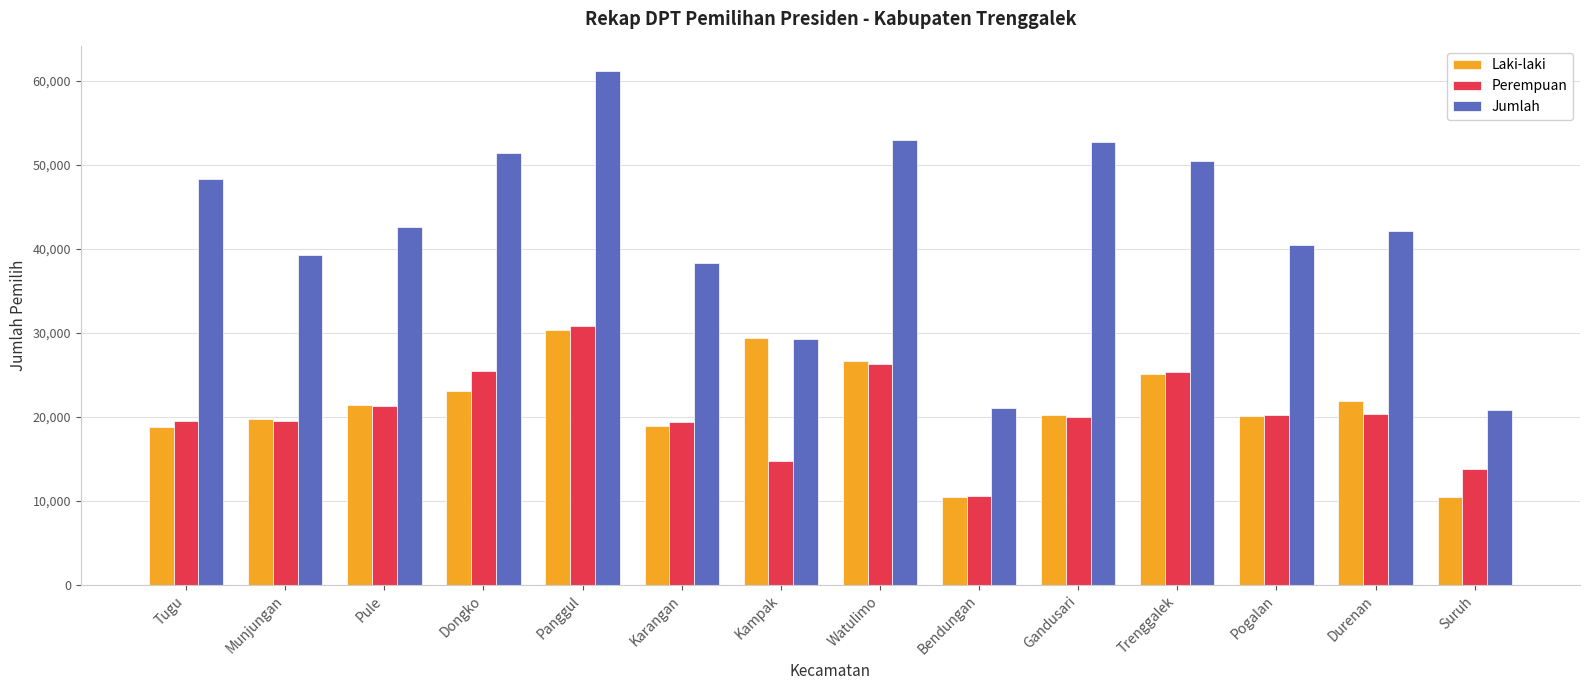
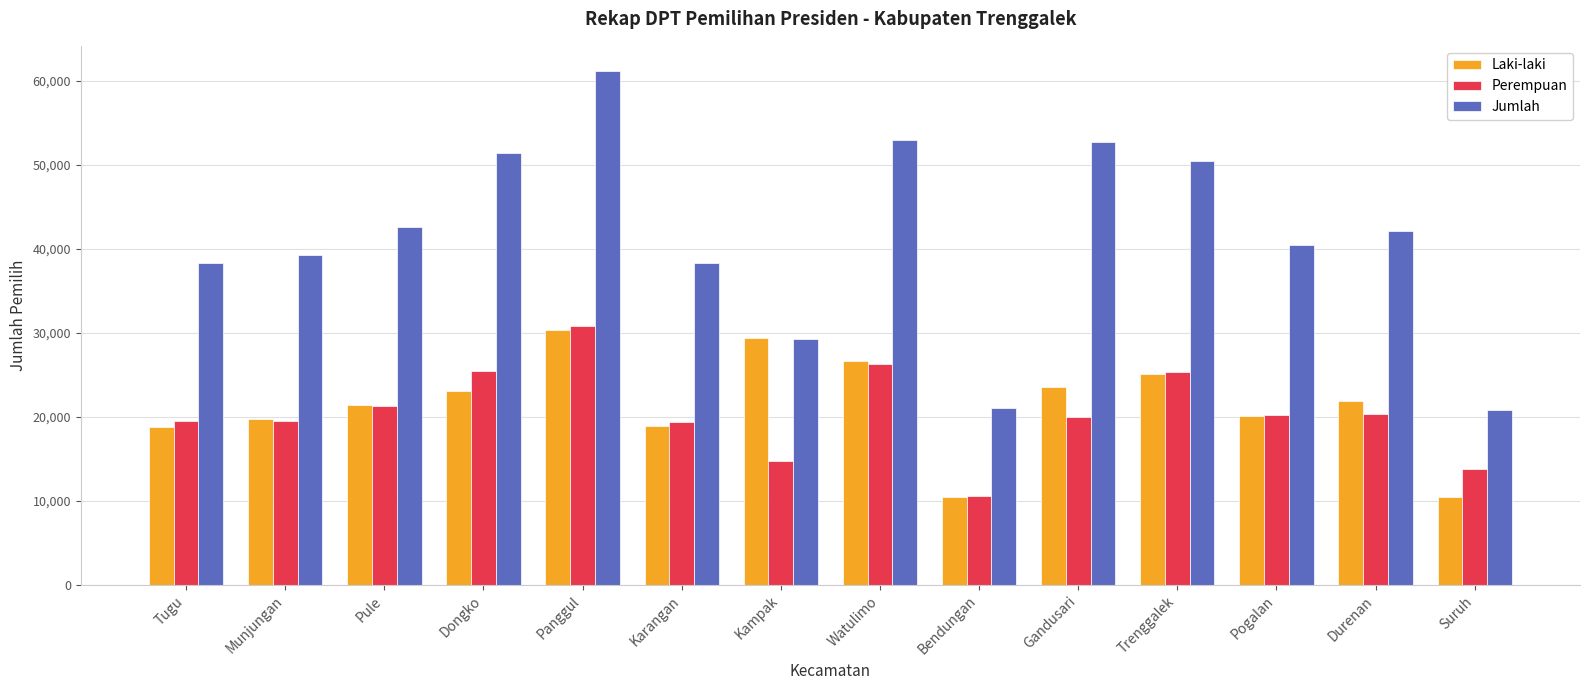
  {
    "Laki-laki": {
      "Tugu": "19,000",
      "Munjungan": "20,000",
      "Pule": "21,000",
      "Dongko": "23,000",
      "Panggul": "30,000",
      "Karangan": "19,000",
      "Kampak": "29,000",
      "Watulimo": "27,000",
      "Bendungan": "10,000",
-     "Gandusari": "20,000",
+     "Gandusari": "24,000",
      "Trenggalek": "25,000",
      "Pogalan": "20,000",
      "Durenan": "22,000",
      "Suruh": "10,000"
    },
    "Perempuan": {
      "Tugu": "20,000",
      "Munjungan": "20,000",
      "Pule": "21,000",
      "Dongko": "25,000",
      "Panggul": "31,000",
      "Karangan": "19,000",
      "Kampak": "15,000",
      "Watulimo": "26,000",
      "Bendungan": "11,000",
      "Gandusari": "20,000",
      "Trenggalek": "25,000",
      "Pogalan": "20,000",
      "Durenan": "20,000",
      "Suruh": "14,000"
    },
    "Jumlah": {
-     "Tugu": "48,000",
+     "Tugu": "38,000",
      "Munjungan": "39,000",
      "Pule": "43,000",
      "Dongko": "51,000",
      "Panggul": "61,000",
      "Karangan": "38,000",
      "Kampak": "29,000",
      "Watulimo": "53,000",
      "Bendungan": "21,000",
      "Gandusari": "53,000",
      "Trenggalek": "50,000",
      "Pogalan": "40,000",
      "Durenan": "42,000",
      "Suruh": "21,000"
    }
  }
